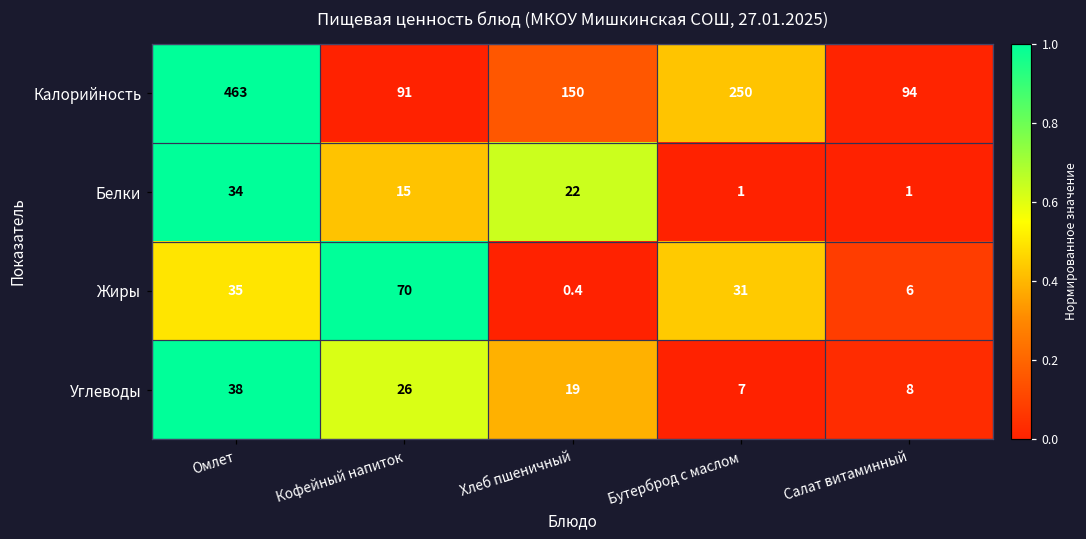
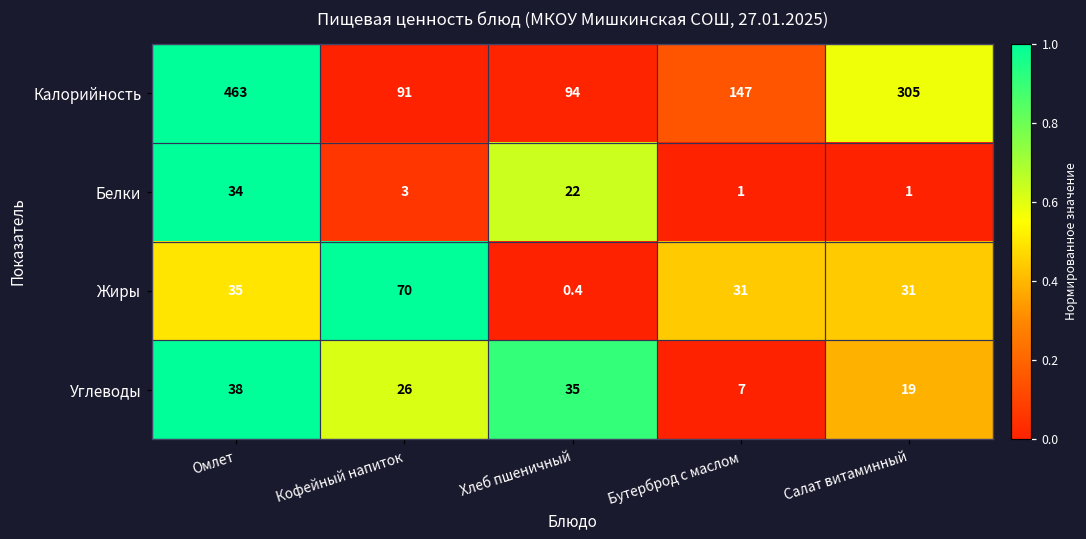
  {
    "Калорийность": {
      "Омлет": 463,
      "Кофейный напиток": 91,
-     "Хлеб пшеничный": 150,
-     "Бутерброд с маслом": 250,
-     "Салат витаминный": 94
+     "Хлеб пшеничный": 94,
+     "Бутерброд с маслом": 147,
+     "Салат витаминный": 305
    },
    "Белки": {
      "Омлет": 34,
-     "Кофейный напиток": 15,
+     "Кофейный напиток": 3,
      "Хлеб пшеничный": 22,
      "Бутерброд с маслом": 1,
      "Салат витаминный": 1
    },
    "Жиры": {
      "Омлет": 35,
      "Кофейный напиток": 70,
      "Хлеб пшеничный": 0.4,
      "Бутерброд с маслом": 31,
-     "Салат витаминный": 6
+     "Салат витаминный": 31
    },
    "Углеводы": {
      "Омлет": 38,
      "Кофейный напиток": 26,
-     "Хлеб пшеничный": 19,
+     "Хлеб пшеничный": 35,
      "Бутерброд с маслом": 7,
-     "Салат витаминный": 8
+     "Салат витаминный": 19
    }
  }
